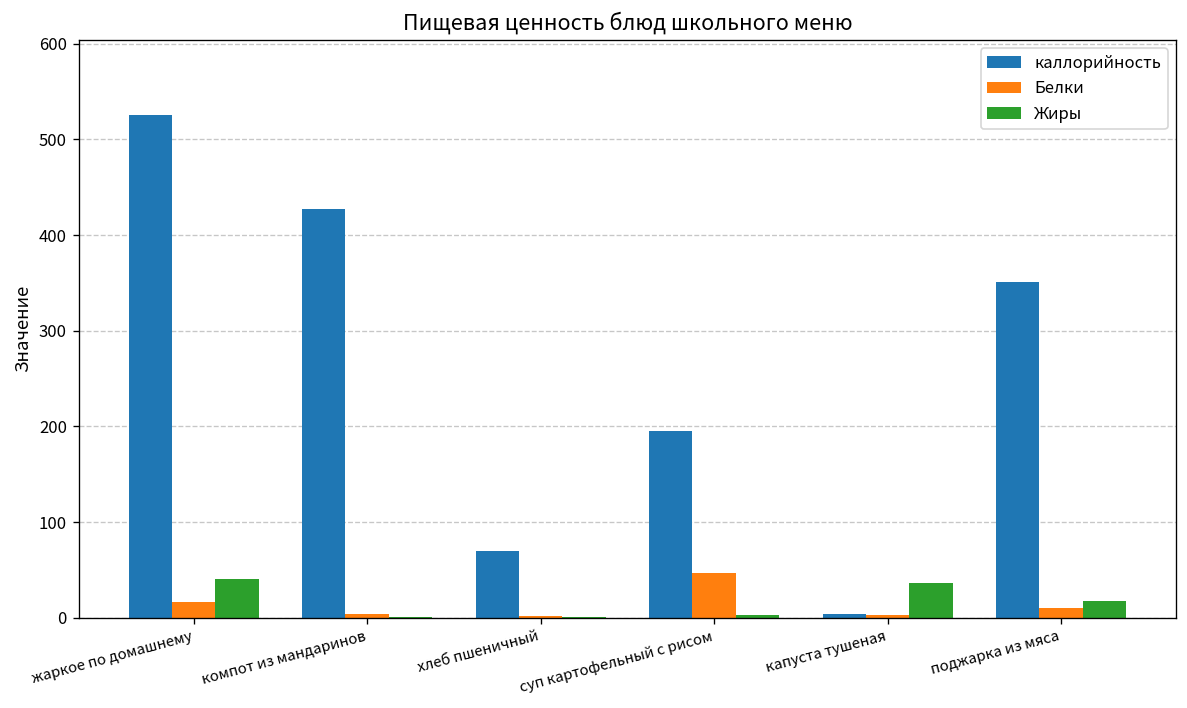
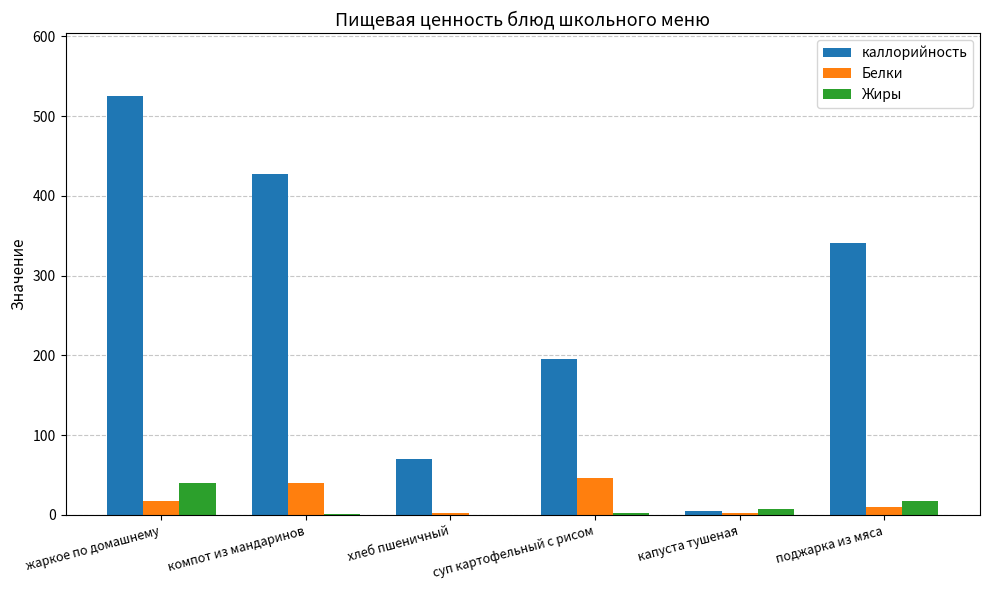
  {
    "каллорийность": {
      "жаркое по домашнему": 530,
      "компот из мандаринов": 430,
      "хлеб пшеничный": 70,
      "суп картофельный с рисом": 200,
      "капуста тушеная": 0,
-     "поджарка из мяса": 350
+     "поджарка из мяса": 340
    },
    "Белки": {
      "жаркое по домашнему": 20,
-     "компот из мандаринов": 0,
+     "компот из мандаринов": 40,
      "суп картофельный с рисом": 50,
      "поджарка из мяса": 10
    },
    "Жиры": {
      "жаркое по домашнему": 40,
-     "капуста тушеная": 40,
+     "капуста тушеная": 10,
      "поджарка из мяса": 20
    }
  }
